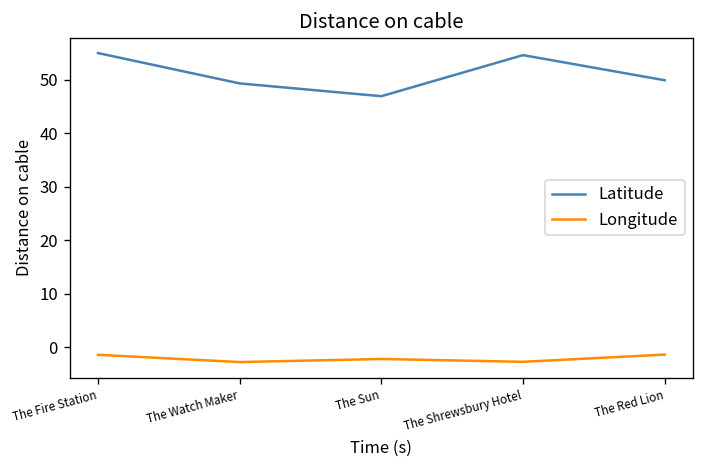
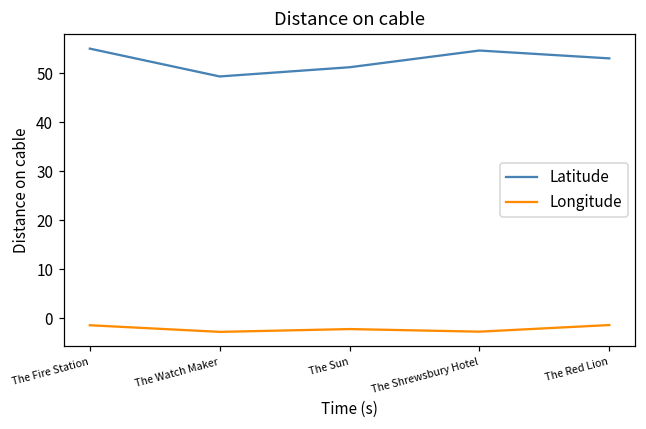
  {
    "Latitude": {
      "The Fire Station": 55,
      "The Watch Maker": 49,
-     "The Sun": 47,
+     "The Sun": 51,
      "The Shrewsbury Hotel": 55,
-     "The Red Lion": 50
+     "The Red Lion": 53
    },
    "Longitude": {
      "The Fire Station": -1,
      "The Watch Maker": -3,
      "The Sun": -2,
      "The Shrewsbury Hotel": -3,
      "The Red Lion": -1
    }
  }
